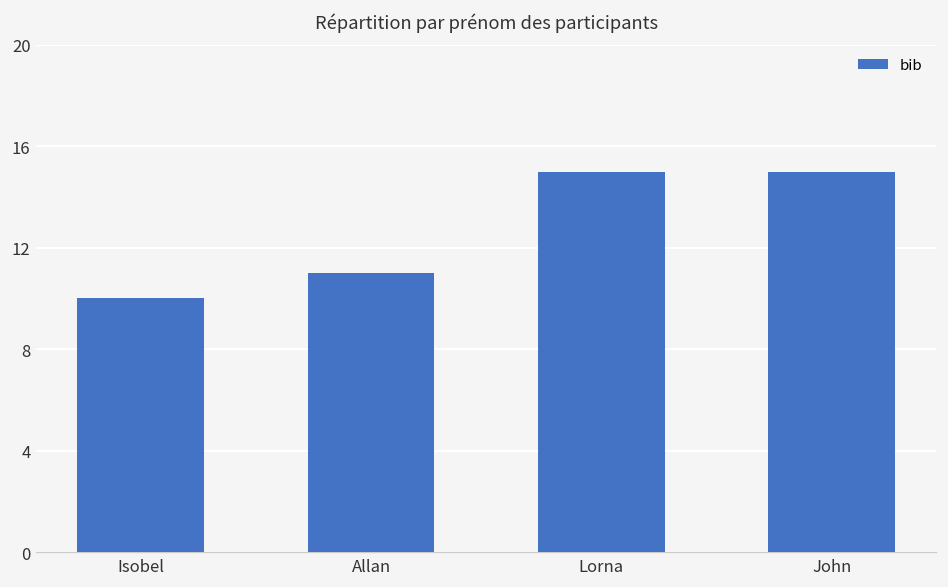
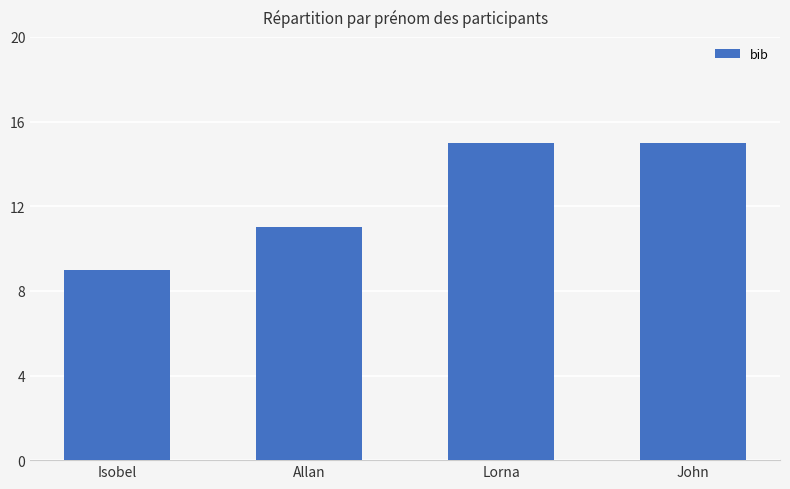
  {
-   "Isobel": 10,
+   "Isobel": 9,
    "Allan": 11,
    "Lorna": 15,
    "John": 15
  }
